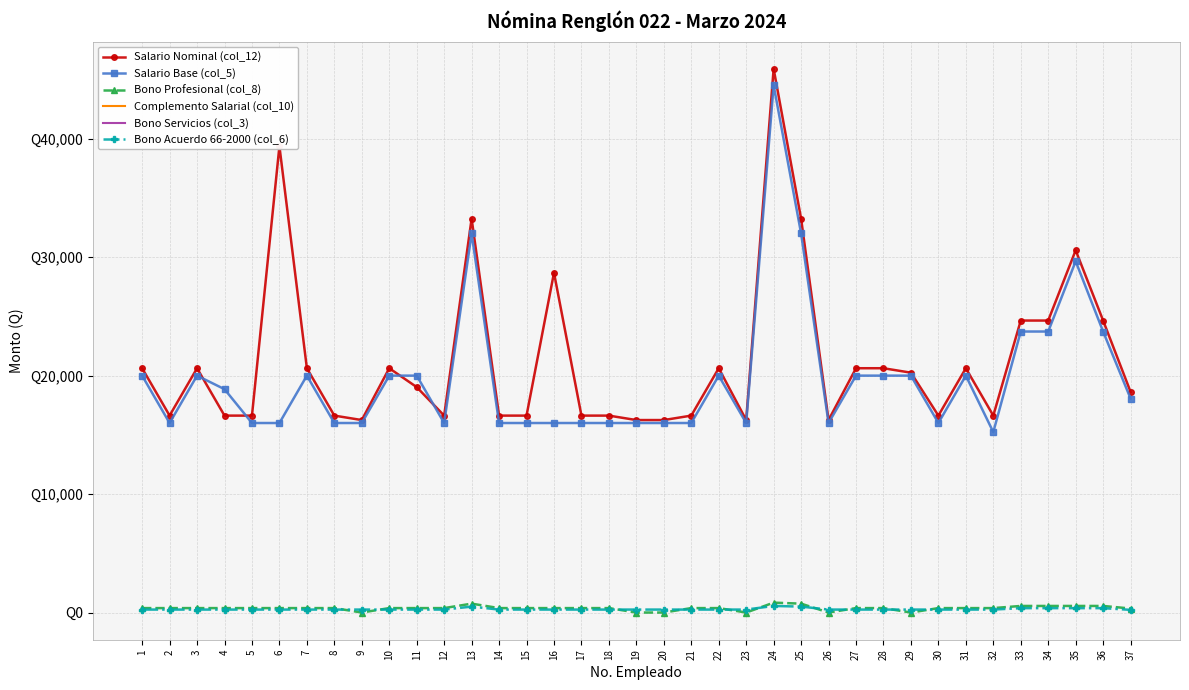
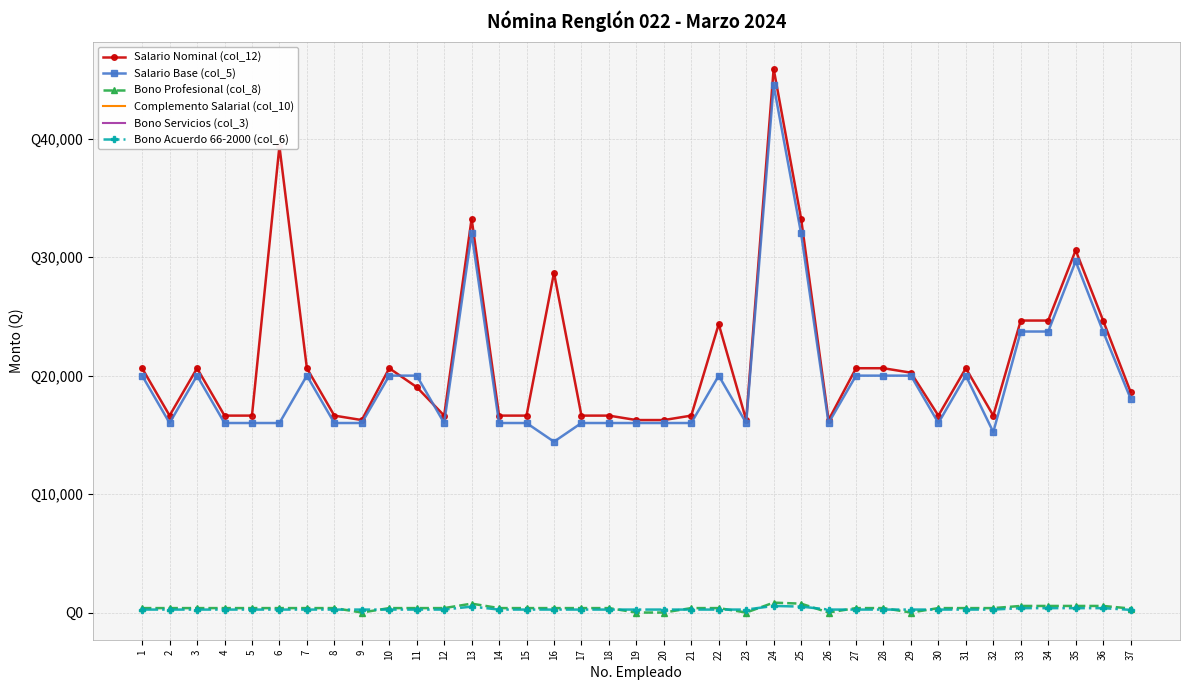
  {
    "Salario Nominal (col_12)": {
      "1": "Q20,600",
      "2": "Q16,600",
      "3": "Q20,600",
      "4": "Q16,600",
      "5": "Q16,600",
      "7": "Q20,600",
      "8": "Q16,600",
      "9": "Q16,300",
      "10": "Q20,600",
      "11": "Q19,000",
      "12": "Q16,600",
      "13": "Q33,300",
      "14": "Q16,600",
      "15": "Q16,600",
      "16": "Q28,700",
      "17": "Q16,600",
      "18": "Q16,600",
      "19": "Q16,300",
      "20": "Q16,300",
      "21": "Q16,600",
-     "22": "Q20,600",
+     "22": "Q24,300",
      "23": "Q16,300",
      "24": "Q45,900",
      "25": "Q33,300",
      "26": "Q16,300",
      "27": "Q20,600",
      "28": "Q20,600",
      "29": "Q20,300",
      "30": "Q16,600",
      "31": "Q20,600",
      "32": "Q16,600",
      "33": "Q24,700",
      "34": "Q24,700",
      "35": "Q30,600",
      "36": "Q24,700",
      "37": "Q18,600"
    },
    "Salario Base (col_5)": {
      "1": "Q20,000",
      "2": "Q16,000",
      "3": "Q20,000",
-     "4": "Q18,900",
+     "4": "Q16,000",
      "5": "Q16,000",
      "6": "Q16,000",
      "7": "Q20,000",
      "8": "Q16,000",
      "9": "Q16,000",
      "10": "Q20,000",
      "11": "Q20,000",
      "12": "Q16,000",
      "13": "Q32,000",
      "14": "Q16,000",
      "15": "Q16,000",
-     "16": "Q16,000",
+     "16": "Q14,400",
      "17": "Q16,000",
      "18": "Q16,000",
      "19": "Q16,000",
      "20": "Q16,000",
      "21": "Q16,000",
      "22": "Q20,000",
      "23": "Q16,000",
      "24": "Q44,500",
      "25": "Q32,000",
      "26": "Q16,000",
      "27": "Q20,000",
      "28": "Q20,000",
      "29": "Q20,000",
      "30": "Q16,000",
      "31": "Q20,000",
      "32": "Q15,200",
      "33": "Q23,700",
      "34": "Q23,700",
      "35": "Q29,700",
      "36": "Q23,700",
      "37": "Q18,100"
    },
    "Bono Profesional (col_8)": {
      "9": "Q0",
      "13": "Q800",
      "19": "Q0",
      "20": "Q0",
      "23": "Q0",
      "24": "Q800",
      "25": "Q800",
      "26": "Q0",
      "29": "Q0"
    },
    "Bono Acuerdo 66-2000 (col_6)": {
      "9": "Q300",
      "13": "Q500",
      "19": "Q300",
      "20": "Q300",
      "23": "Q300",
      "24": "Q600",
      "25": "Q500",
      "26": "Q300",
      "29": "Q300"
    }
  }
